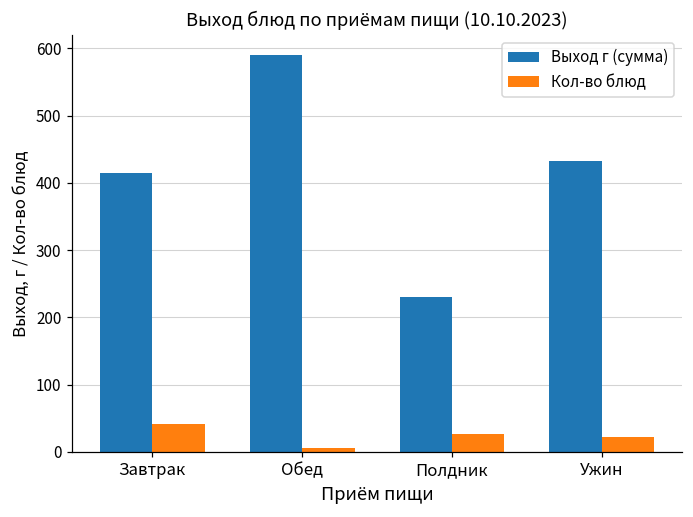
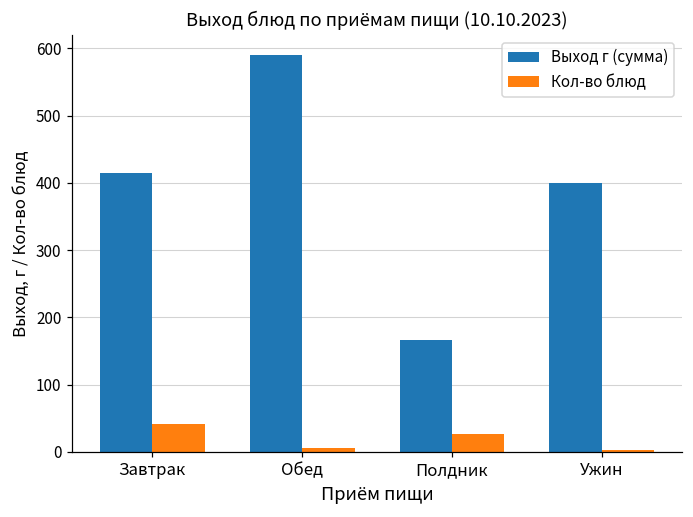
  {
    "Выход г (сумма)": {
      "Завтрак": 420,
      "Обед": 590,
-     "Полдник": 230,
-     "Ужин": 430
+     "Полдник": 170,
+     "Ужин": 400
    },
    "Кол-во блюд": {
      "Завтрак": 40,
      "Обед": 10,
      "Полдник": 30,
-     "Ужин": 20
+     "Ужин": 0
    }
  }
